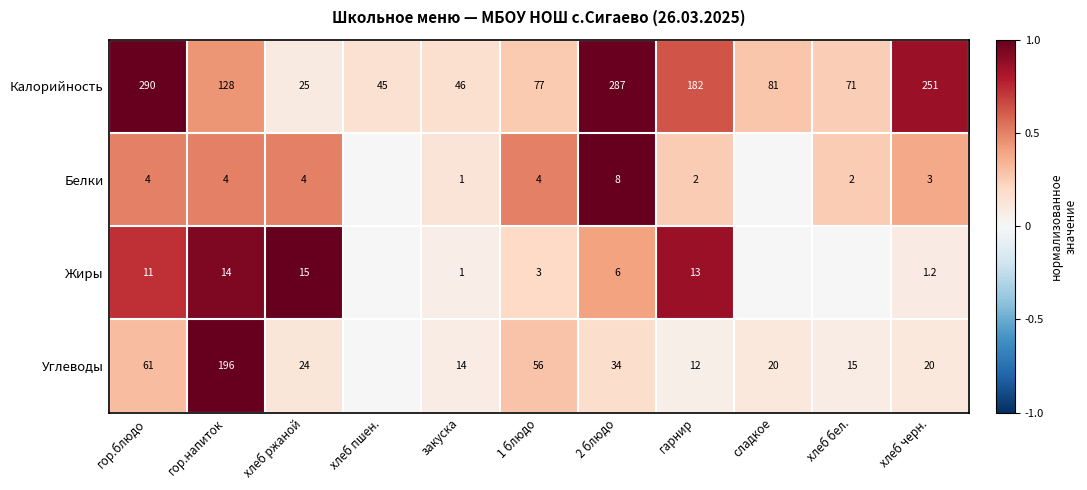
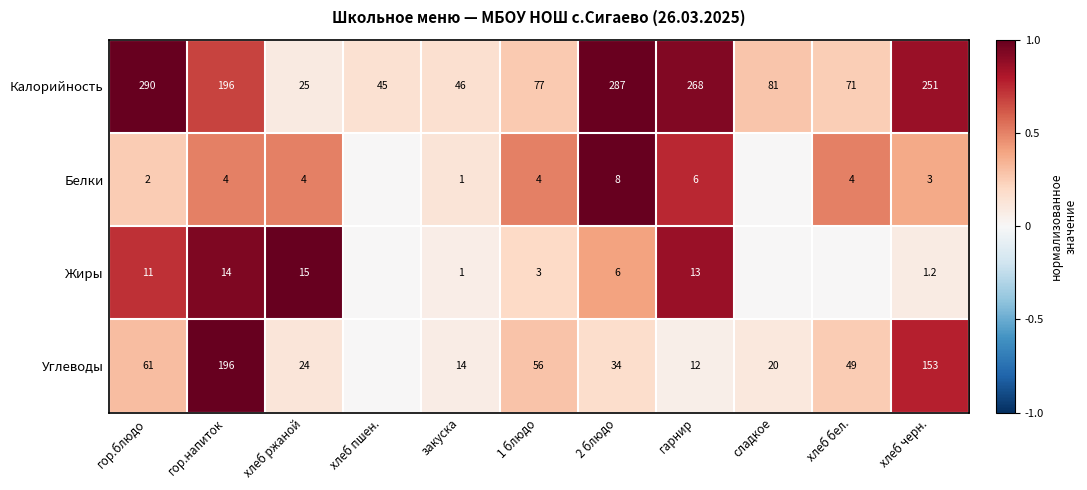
  {
    "Калорийность": {
      "гор.блюдо": 290,
-     "гор.напиток": 128,
+     "гор.напиток": 196,
      "хлеб ржаной": 25,
      "хлеб пшен.": 45,
      "закуска": 46,
      "1 блюдо": 77,
      "2 блюдо": 287,
-     "гарнир": 182,
+     "гарнир": 268,
      "сладкое": 81,
      "хлеб бел.": 71,
      "хлеб черн.": 251
    },
    "Белки": {
-     "гор.блюдо": 4,
+     "гор.блюдо": 2,
      "гор.напиток": 4,
      "хлеб ржаной": 4,
      "закуска": 1,
      "1 блюдо": 4,
      "2 блюдо": 8,
-     "гарнир": 2,
-     "хлеб бел.": 2,
+     "гарнир": 6,
+     "хлеб бел.": 4,
      "хлеб черн.": 3
    },
    "Жиры": {
      "гор.блюдо": 11,
      "гор.напиток": 14,
      "хлеб ржаной": 15,
      "закуска": 1,
      "1 блюдо": 3,
      "2 блюдо": 6,
      "гарнир": 13,
      "хлеб черн.": 1.2
    },
    "Углеводы": {
      "гор.блюдо": 61,
      "гор.напиток": 196,
      "хлеб ржаной": 24,
      "закуска": 14,
      "1 блюдо": 56,
      "2 блюдо": 34,
      "гарнир": 12,
      "сладкое": 20,
-     "хлеб бел.": 15,
-     "хлеб черн.": 20
+     "хлеб бел.": 49,
+     "хлеб черн.": 153
    }
  }
